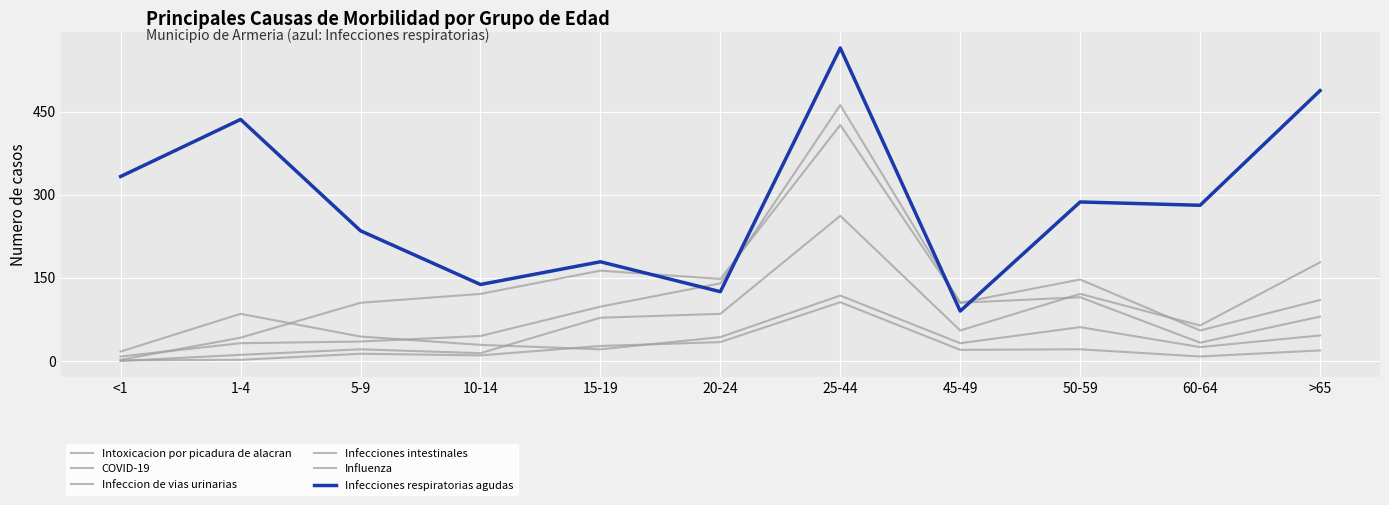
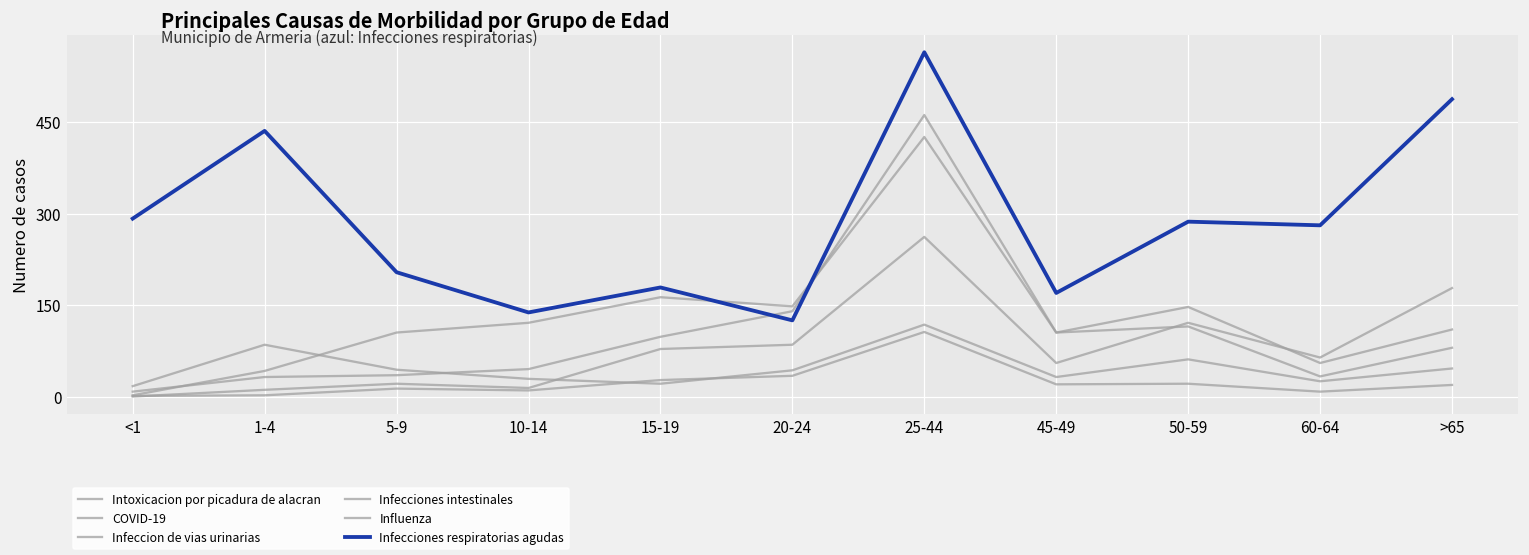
  {
    "Infecciones respiratorias agudas": {
-     "<1": 330,
+     "<1": 290,
      "1-4": 440,
-     "5-9": 240,
+     "5-9": 200,
      "10-14": 140,
      "15-19": 180,
      "20-24": 130,
      "25-44": 570,
-     "45-49": 90,
+     "45-49": 170,
      "50-59": 290,
      "60-64": 280,
      ">65": 490
    }
  }
